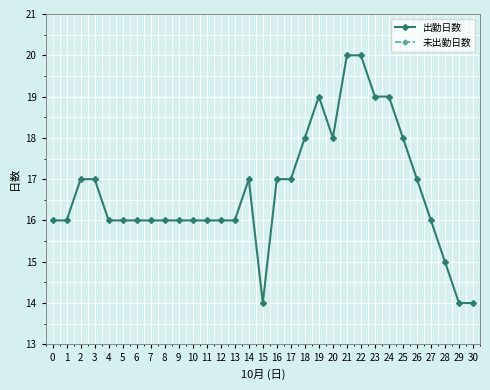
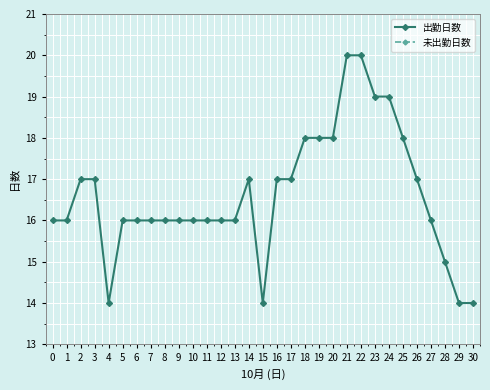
  {
    "出勤日数": {
      "0": 16,
      "1": 16,
      "2": 17,
      "3": 17,
-     "4": 16,
+     "4": 14,
      "5": 16,
      "6": 16,
      "7": 16,
      "8": 16,
      "9": 16,
      "10": 16,
      "11": 16,
      "12": 16,
      "13": 16,
      "14": 17,
      "15": 14,
      "16": 17,
      "17": 17,
      "18": 18,
-     "19": 19,
+     "19": 18,
      "20": 18,
      "21": 20,
      "22": 20,
      "23": 19,
      "24": 19,
      "25": 18,
      "26": 17,
      "27": 16,
      "28": 15,
      "29": 14,
      "30": 14
    }
  }
